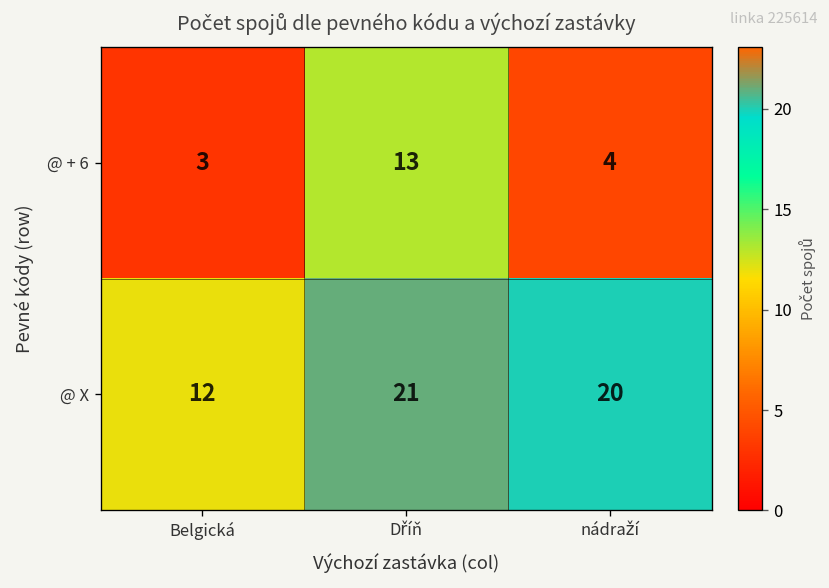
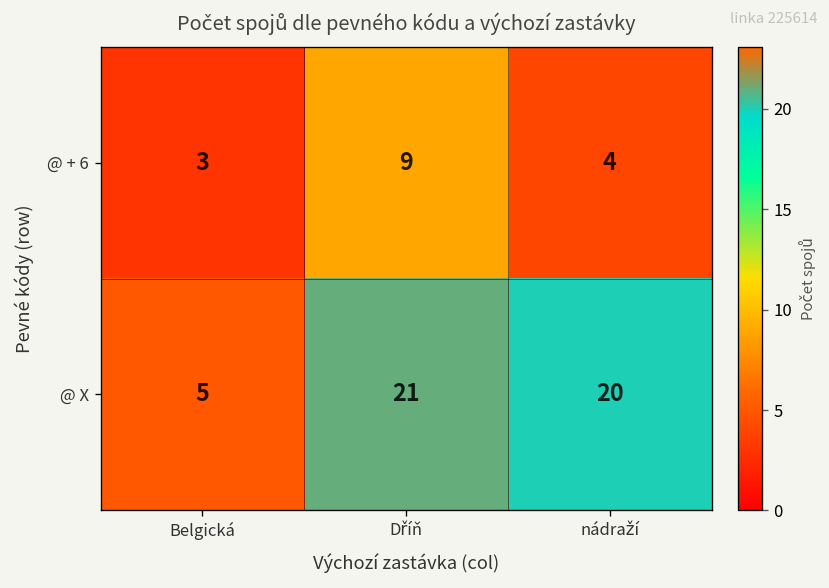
  {
    "@ + 6": {
      "Belgická": 3,
-     "Dříň": 13,
+     "Dříň": 9,
      "nádraží": 4
    },
    "@ X": {
-     "Belgická": 12,
+     "Belgická": 5,
      "Dříň": 21,
      "nádraží": 20
    }
  }
